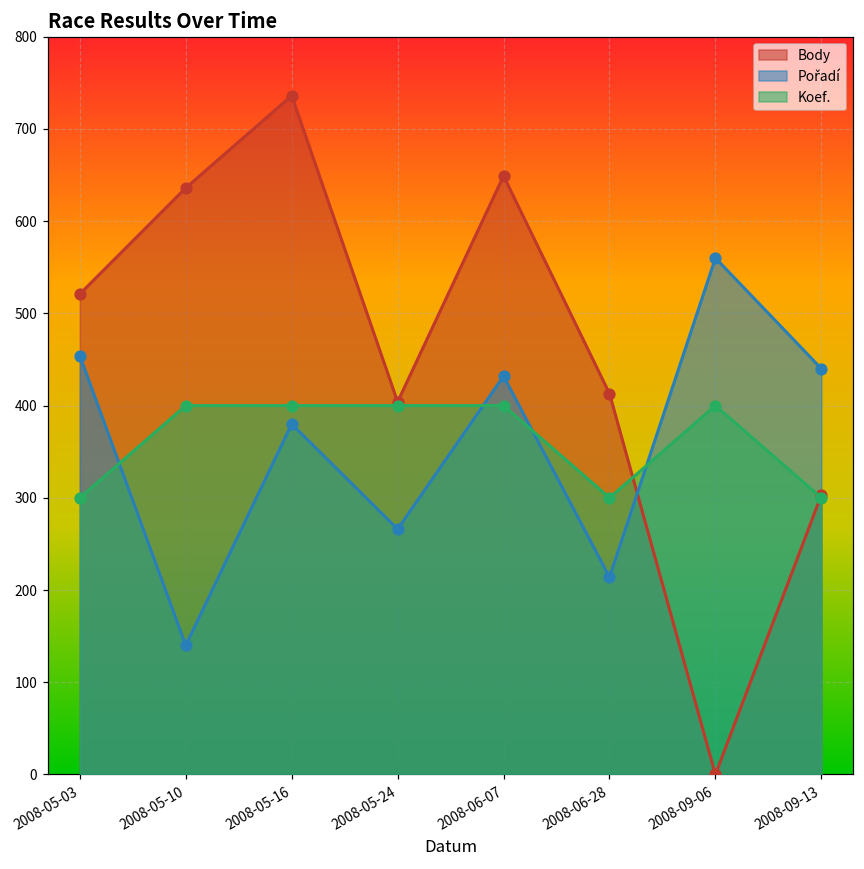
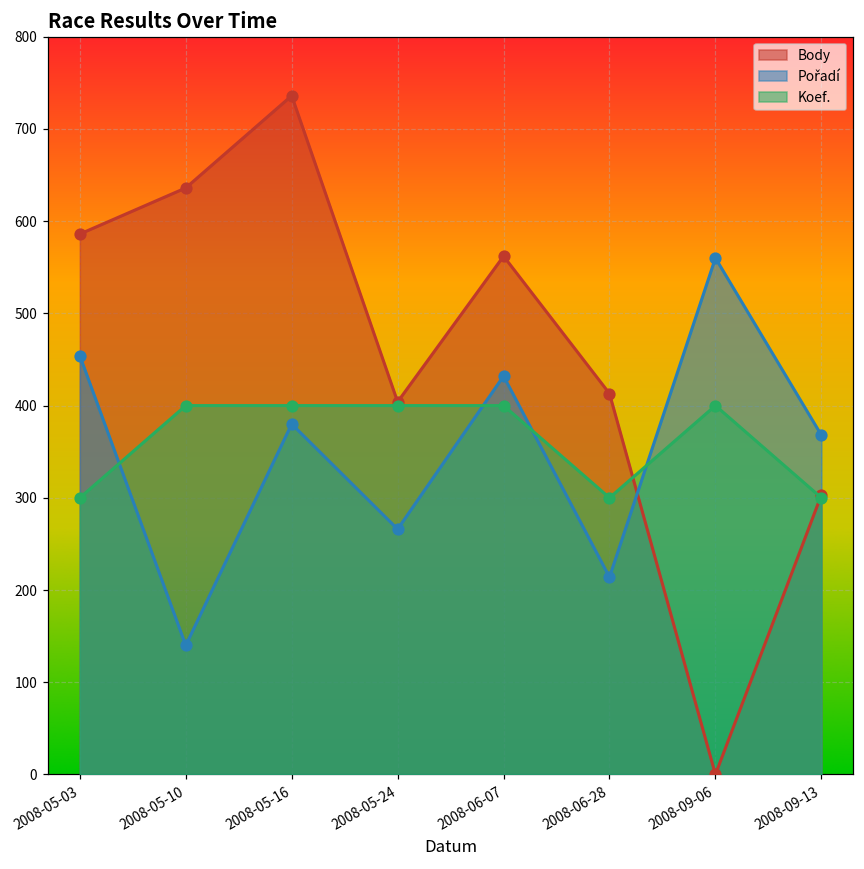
  {
    "Body": {
-     "2008-05-03": 520,
+     "2008-05-03": 590,
      "2008-05-10": 640,
      "2008-05-16": 740,
      "2008-05-24": 400,
-     "2008-06-07": 650,
+     "2008-06-07": 560,
      "2008-06-28": 410,
      "2008-09-06": 0,
      "2008-09-13": 300
    },
    "Pořadí": {
      "2008-05-03": 450,
      "2008-05-10": 140,
      "2008-05-16": 380,
      "2008-05-24": 270,
      "2008-06-07": 430,
      "2008-06-28": 210,
      "2008-09-06": 560,
-     "2008-09-13": 440
+     "2008-09-13": 370
    },
    "Koef.": {
      "2008-05-03": 300,
      "2008-05-10": 400,
      "2008-05-16": 400,
      "2008-05-24": 400,
      "2008-06-07": 400,
      "2008-06-28": 300,
      "2008-09-06": 400,
      "2008-09-13": 300
    }
  }
